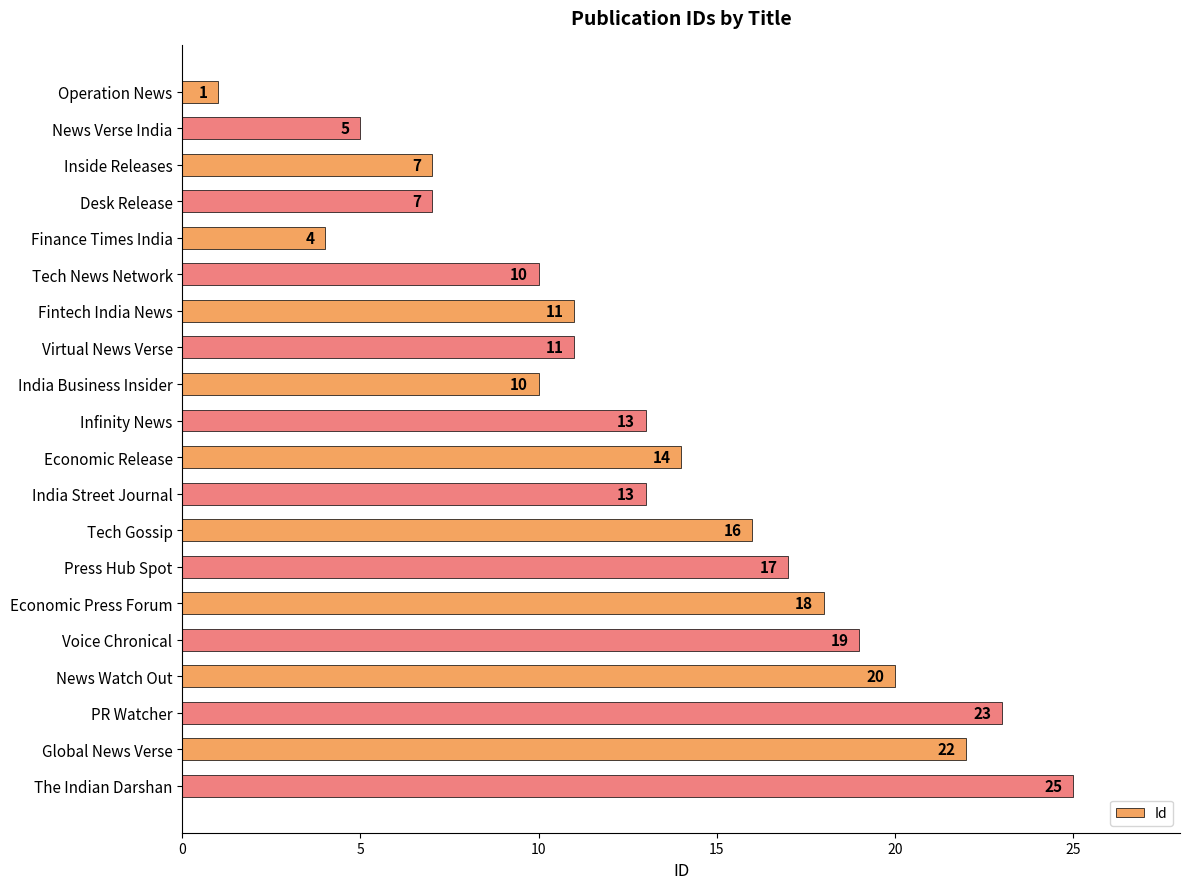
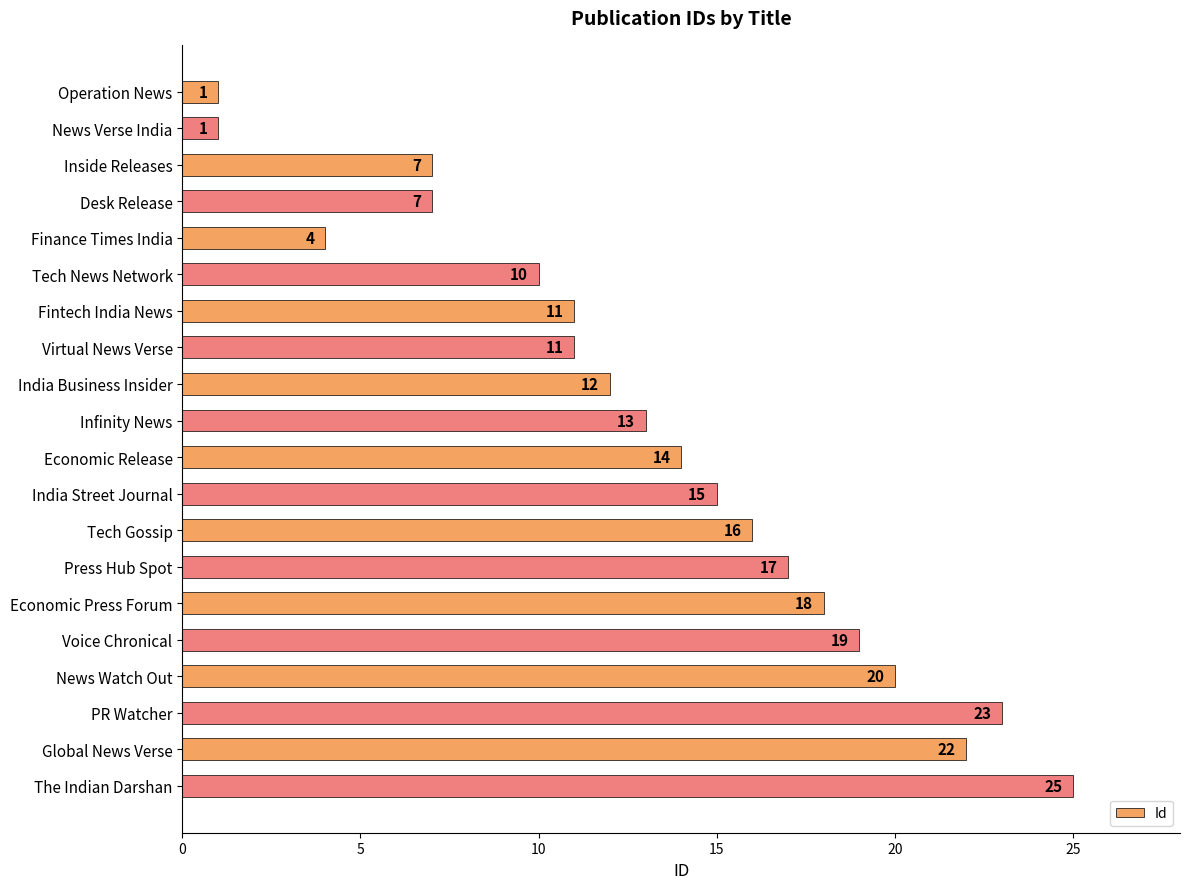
  {
    "Operation News": 1,
-   "News Verse India": 5,
+   "News Verse India": 1,
    "Inside Releases": 7,
    "Desk Release": 7,
    "Finance Times India": 4,
    "Tech News Network": 10,
    "Fintech India News": 11,
    "Virtual News Verse": 11,
-   "India Business Insider": 10,
+   "India Business Insider": 12,
    "Infinity News": 13,
    "Economic Release": 14,
-   "India Street Journal": 13,
+   "India Street Journal": 15,
    "Tech Gossip": 16,
    "Press Hub Spot": 17,
    "Economic Press Forum": 18,
    "Voice Chronical": 19,
    "News Watch Out": 20,
    "PR Watcher": 23,
    "Global News Verse": 22,
    "The Indian Darshan": 25
  }
